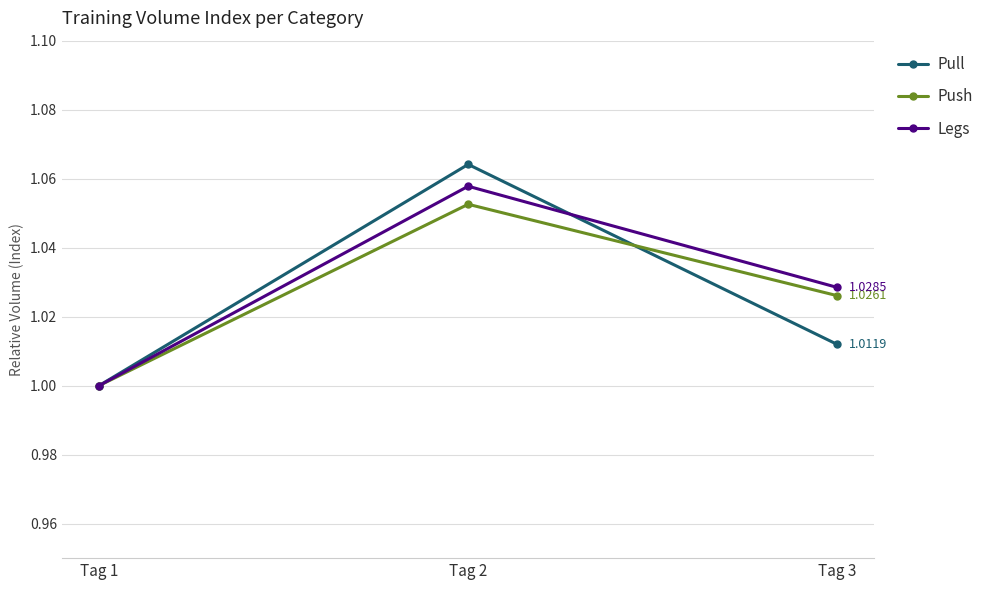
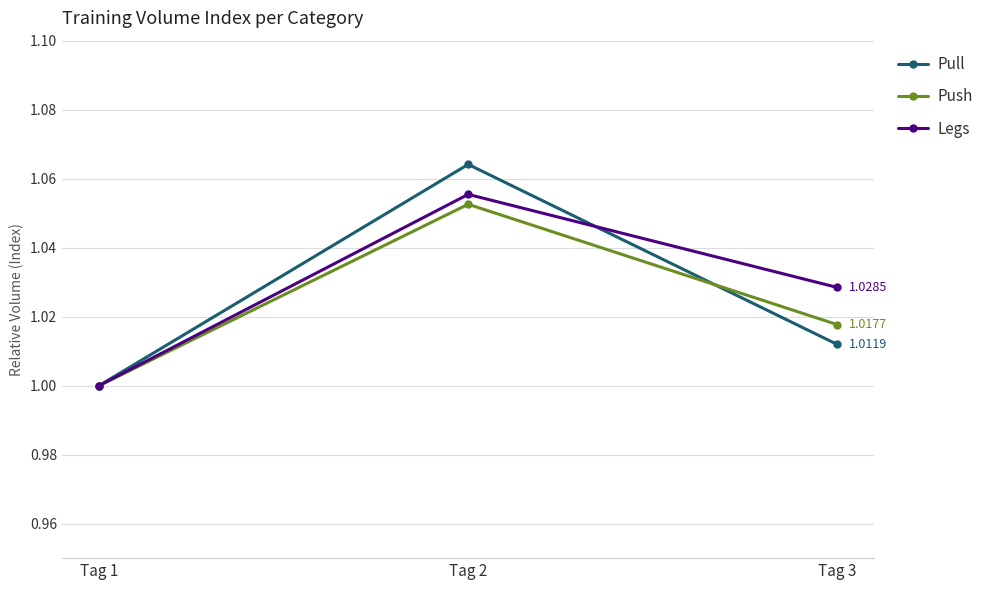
  {
    "Pull": {
      "Tag 3": 1.0119
    },
    "Push": {
-     "Tag 3": 1.0261
+     "Tag 3": 1.0177
    },
    "Legs": {
-     "Tag 2": 1.058
+     "Tag 2": 1.055
    }
  }
